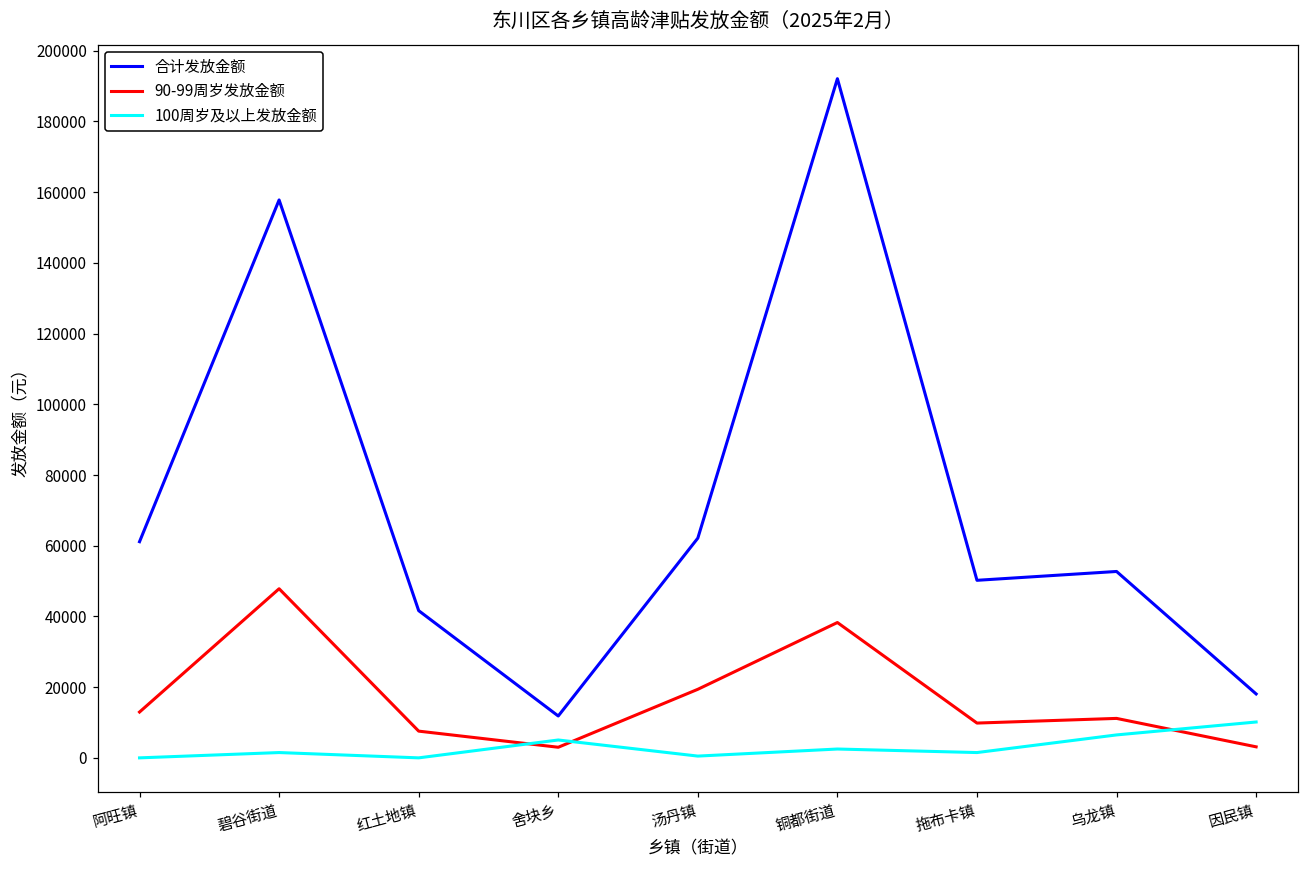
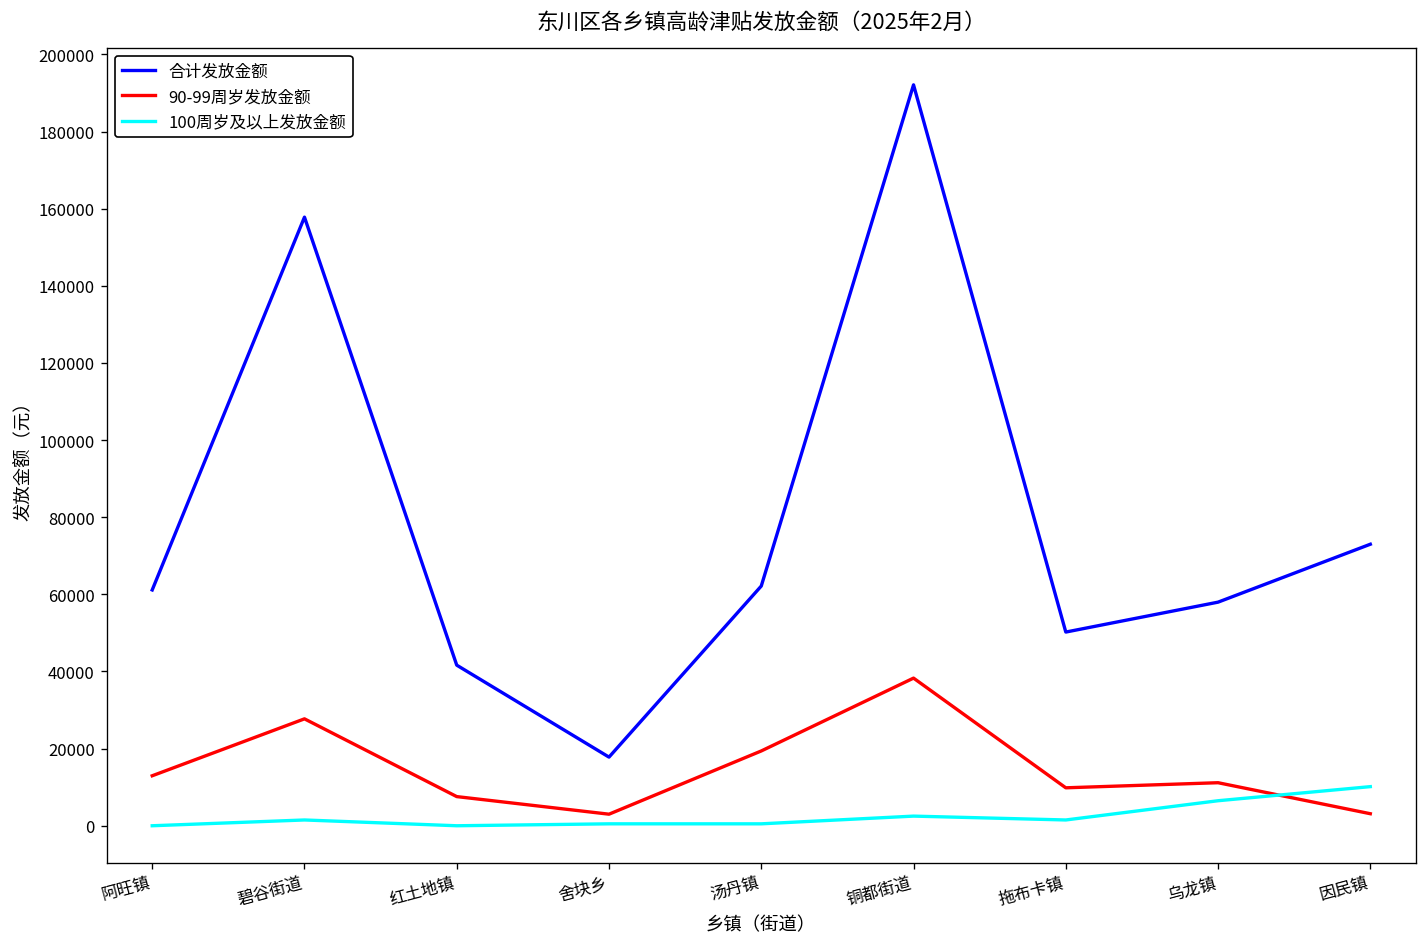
  {
    "合计发放金额": {
      "阿旺镇": 61000,
      "碧谷街道": 158000,
      "红土地镇": 42000,
-     "舍块乡": 12000,
+     "舍块乡": 18000,
      "汤丹镇": 62000,
      "铜都街道": 192000,
      "拖布卡镇": 50000,
-     "乌龙镇": 53000,
-     "因民镇": 18000
+     "乌龙镇": 58000,
+     "因民镇": 73000
    },
    "90-99周岁发放金额": {
      "阿旺镇": 13000,
-     "碧谷街道": 48000,
+     "碧谷街道": 28000,
      "红土地镇": 8000,
      "舍块乡": 3000,
      "汤丹镇": 19000,
      "铜都街道": 38000,
      "拖布卡镇": 10000,
      "乌龙镇": 11000,
      "因民镇": 3000
    },
    "100周岁及以上发放金额": {
      "阿旺镇": 0,
      "碧谷街道": 2000,
      "红土地镇": 0,
-     "舍块乡": 5000,
+     "舍块乡": 1000,
      "汤丹镇": 1000,
      "铜都街道": 3000,
      "拖布卡镇": 2000,
      "乌龙镇": 6000,
      "因民镇": 10000
    }
  }
